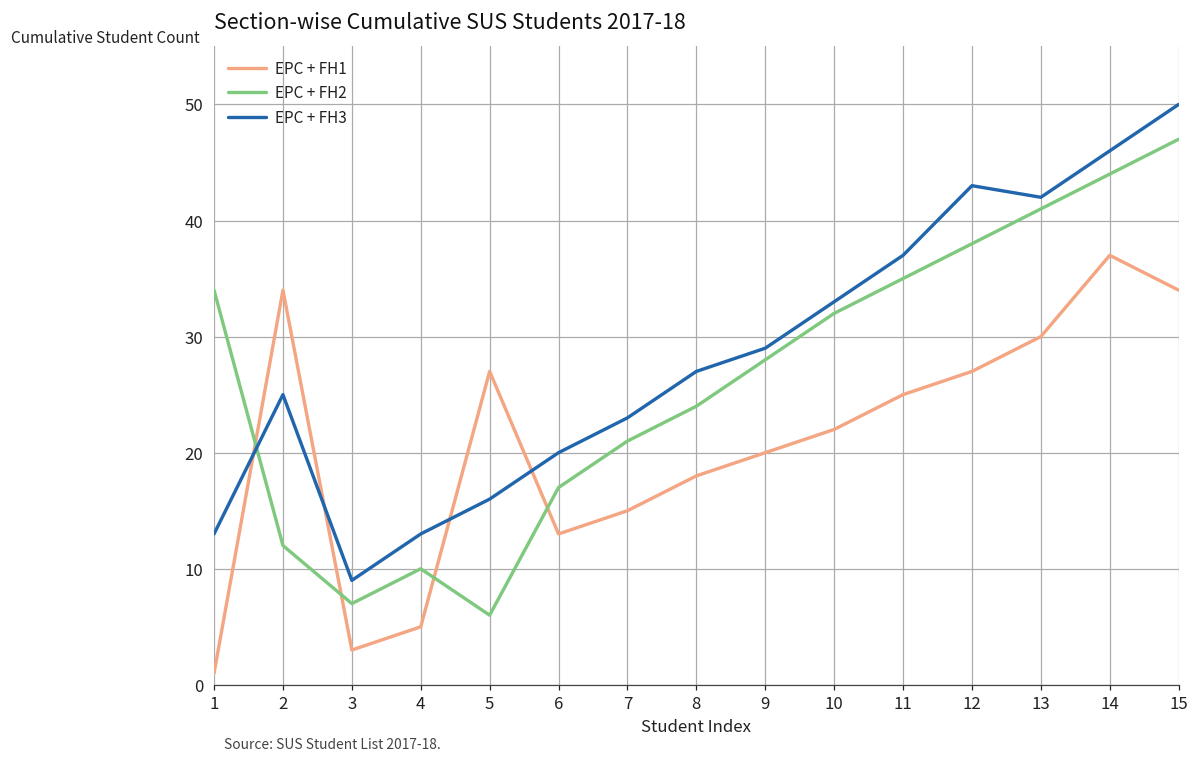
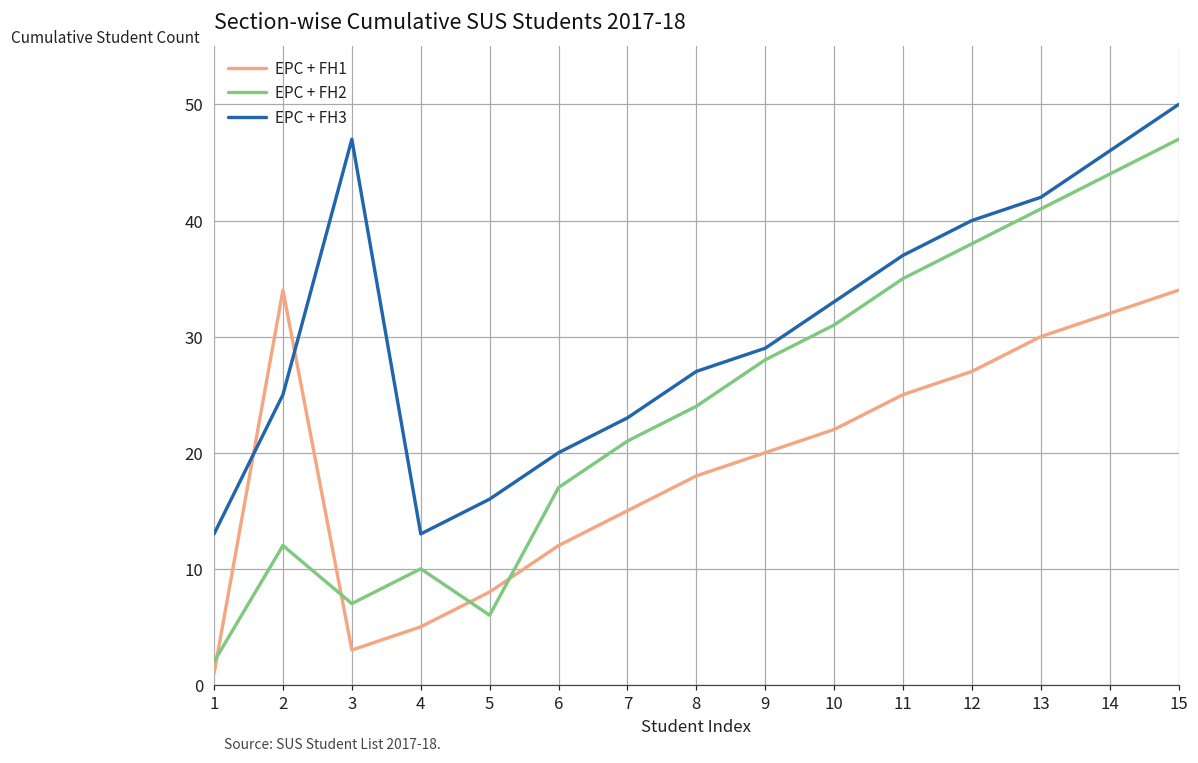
  {
    "EPC + FH1": {
      "1": 1,
      "2": 34,
      "3": 3,
      "4": 5,
-     "5": 27,
-     "6": 13,
+     "5": 8,
+     "6": 12,
      "7": 15,
      "8": 18,
      "9": 20,
      "10": 22,
      "11": 25,
      "12": 27,
      "13": 30,
-     "14": 37,
+     "14": 32,
      "15": 34
    },
    "EPC + FH2": {
-     "1": 34,
+     "1": 2,
      "2": 12,
      "3": 7,
      "4": 10,
      "5": 6,
      "6": 17,
      "7": 21,
      "8": 24,
      "9": 28,
-     "10": 32,
+     "10": 31,
      "11": 35,
      "12": 38,
      "13": 41,
      "14": 44,
      "15": 47
    },
    "EPC + FH3": {
      "1": 13,
      "2": 25,
-     "3": 9,
+     "3": 47,
      "4": 13,
      "5": 16,
      "6": 20,
      "7": 23,
      "8": 27,
      "9": 29,
      "10": 33,
      "11": 37,
-     "12": 43,
+     "12": 40,
      "13": 42,
      "14": 46,
      "15": 50
    }
  }
